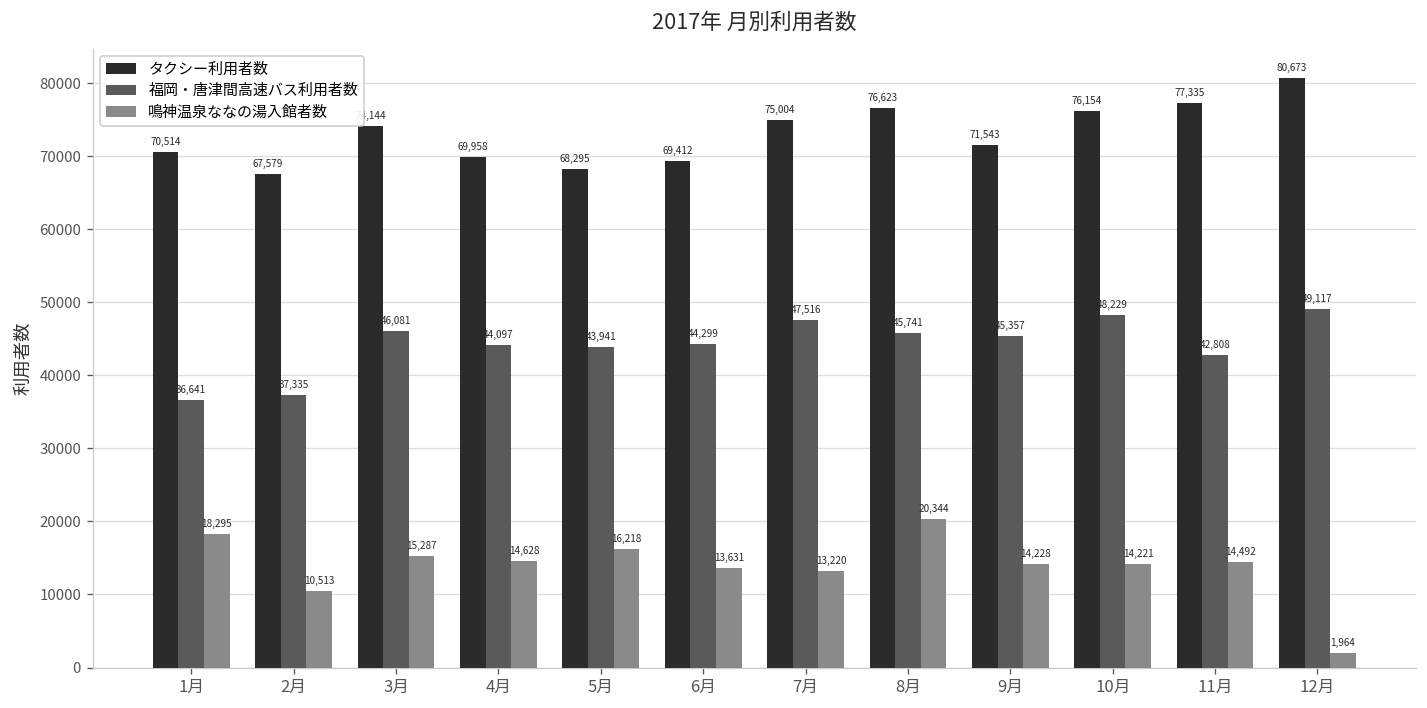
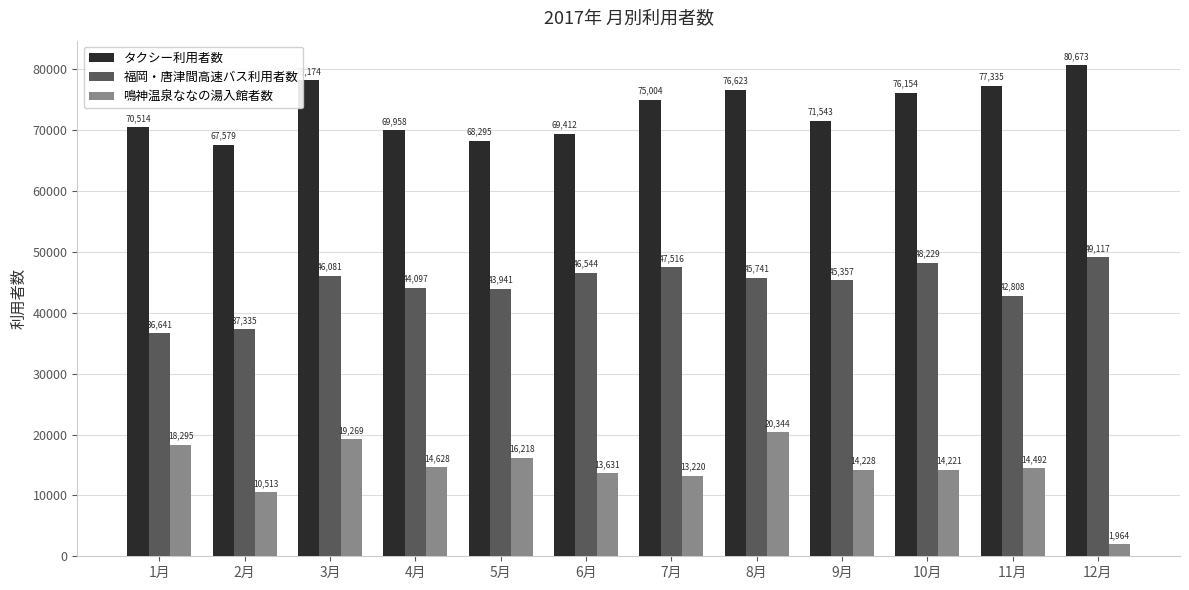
  {
    "タクシー利用者数": {
-     "3月": "74000"
+     "3月": "78000"
    },
    "福岡・唐津間高速バス利用者数": {
      "1月": "36,641",
      "2月": "37,335",
      "3月": "46,081",
      "4月": "44,097",
      "5月": "43,941",
-     "6月": "44,299",
+     "6月": "46,544",
      "7月": "47,516",
      "8月": "45,741",
      "9月": "45,357",
      "10月": "48,229",
      "11月": "42,808",
      "12月": "49,117"
    },
    "鳴神温泉ななの湯入館者数": {
      "1月": "18,295",
      "2月": "10,513",
-     "3月": "15,287",
+     "3月": "19,269",
      "4月": "14,628",
      "5月": "16,218",
      "6月": "13,631",
      "7月": "13,220",
      "8月": "20,344",
      "9月": "14,228",
      "10月": "14,221",
      "11月": "14,492",
      "12月": "1,964"
    }
  }
